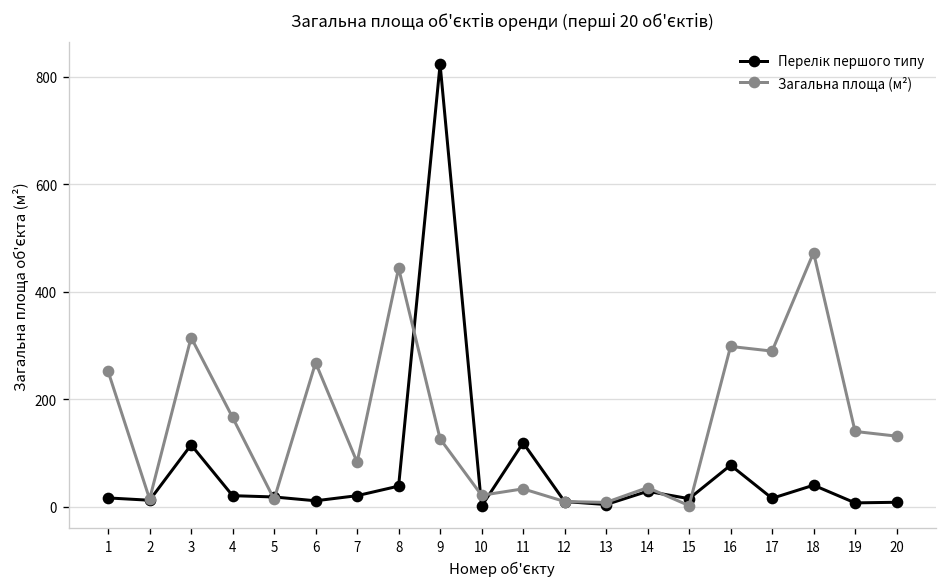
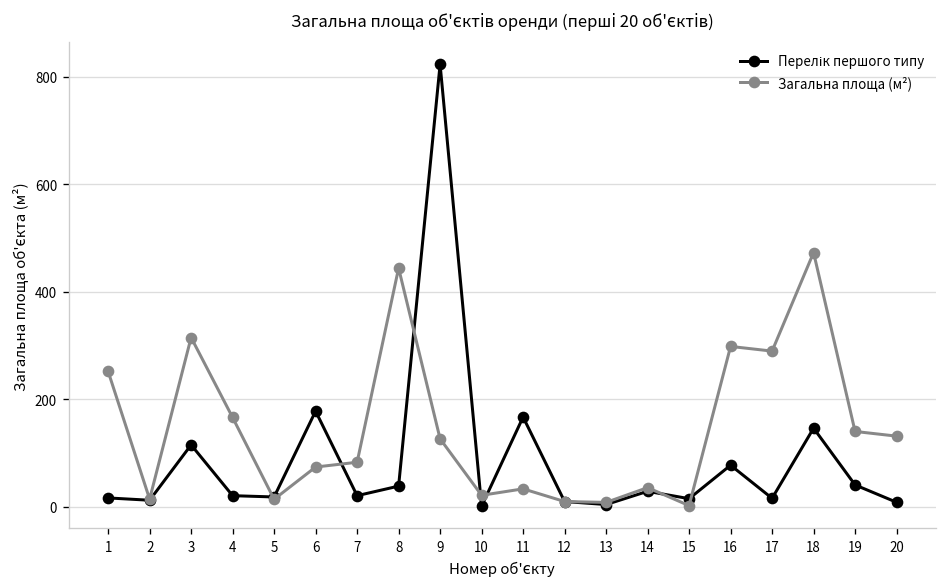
  {
    "Перелік першого типу": {
      "1": 20,
      "3": 120,
      "4": 20,
-     "6": 10,
+     "6": 180,
      "7": 20,
      "8": 40,
      "9": 820,
      "10": 0,
-     "11": 120,
+     "11": 170,
      "14": 30,
      "15": 10,
      "16": 80,
      "17": 20,
-     "18": 40,
-     "19": 10,
+     "18": 150,
+     "19": 40,
      "20": 10
    },
    "Загальна площа (м²)": {
      "1": 250,
      "3": 310,
      "4": 170,
-     "6": 270,
+     "6": 70,
      "7": 80,
      "8": 440,
      "9": 130,
      "10": 20,
      "11": 30,
      "14": 40,
      "15": 0,
      "16": 300,
      "17": 290,
      "18": 470,
      "19": 140,
      "20": 130
    }
  }
